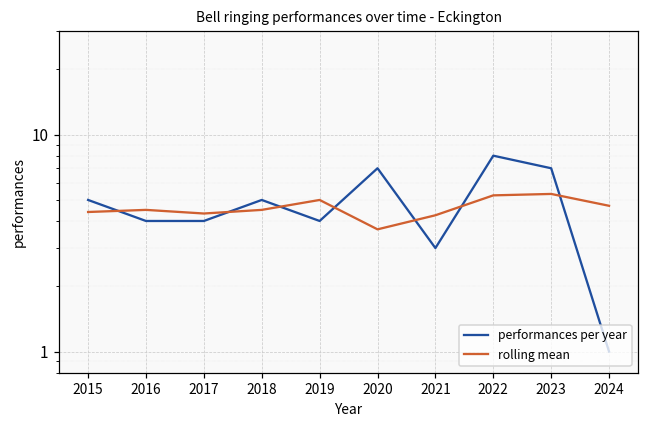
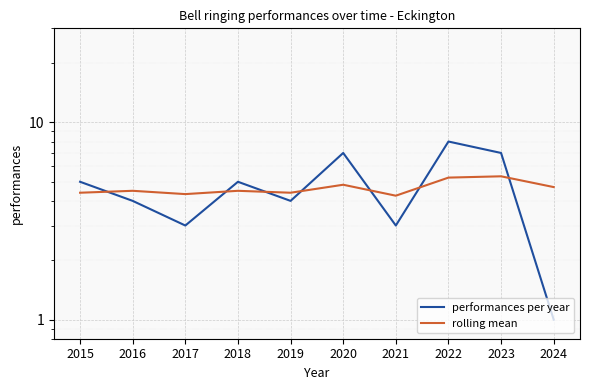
  {
    "performances per year": {
      "2015": 5,
      "2016": 4,
-     "2017": 4,
+     "2017": 3,
      "2018": 5,
      "2019": 4,
      "2020": 7,
      "2021": 3,
      "2022": 8,
      "2023": 7
    },
    "rolling mean": {
      "2015": 4.4,
      "2016": 4.5,
      "2017": 4.3,
      "2018": 4.5,
-     "2019": 5.0,
-     "2020": 3.7,
+     "2019": 4.4,
+     "2020": 4.8,
      "2021": 4.3,
      "2022": 5.3,
      "2023": 5.3,
      "2024": 4.7
    }
  }
